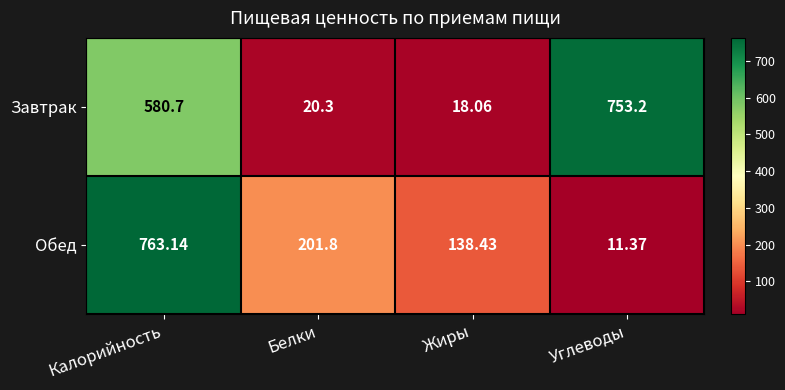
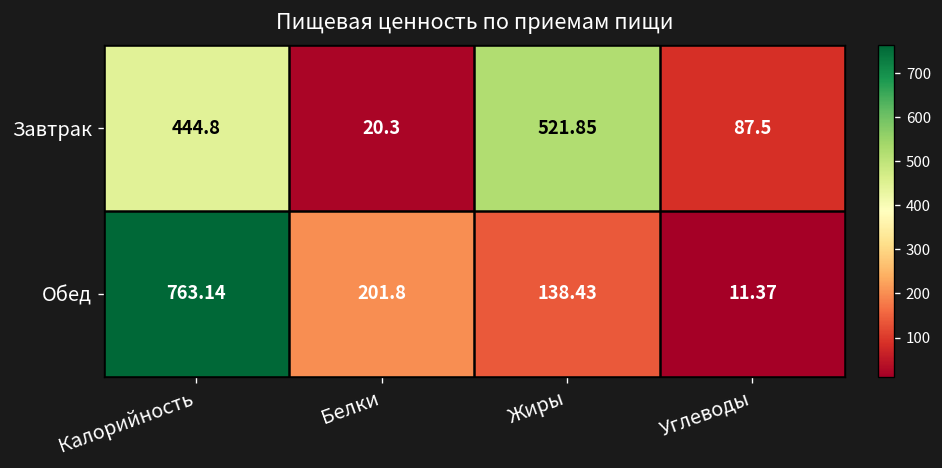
  {
    "Завтрак": {
-     "Калорийность": 580.7,
+     "Калорийность": 444.8,
      "Белки": 20.3,
-     "Жиры": 18.06,
-     "Углеводы": 753.2
+     "Жиры": 521.85,
+     "Углеводы": 87.5
    },
    "Обед": {
      "Калорийность": 763.14,
      "Белки": 201.8,
      "Жиры": 138.43,
      "Углеводы": 11.37
    }
  }
